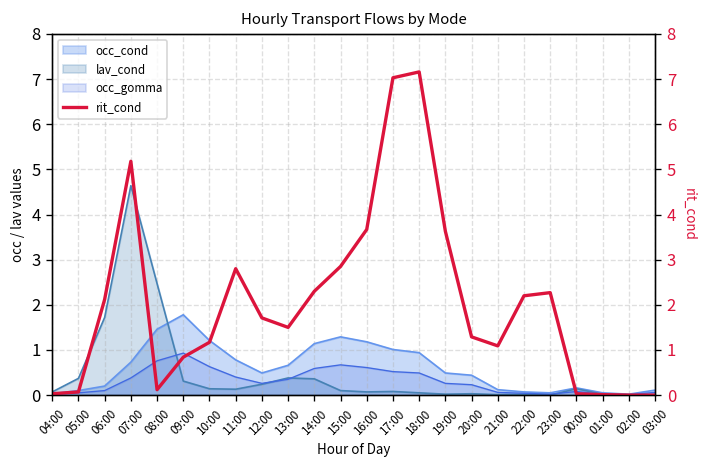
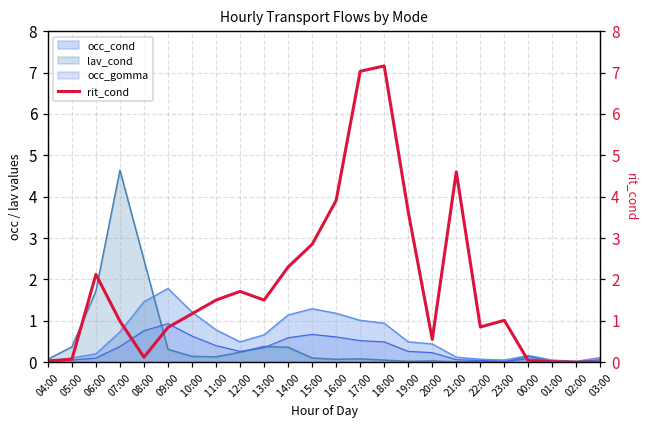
  {
    "rit_cond": {
      "04:00": 0.0,
      "05:00": 0.1,
      "06:00": 2.1,
-     "07:00": 5.2,
+     "07:00": 1.0,
      "08:00": 0.1,
      "09:00": 0.8,
      "10:00": 1.2,
-     "11:00": 2.8,
+     "11:00": 1.5,
      "12:00": 1.7,
      "13:00": 1.5,
      "14:00": 2.3,
      "15:00": 2.9,
-     "16:00": 3.7,
+     "16:00": 3.9,
      "17:00": 7.0,
      "18:00": 7.2,
      "19:00": 3.6,
-     "20:00": 1.3,
-     "21:00": 1.1,
-     "22:00": 2.2,
-     "23:00": 2.3,
+     "20:00": 0.6,
+     "21:00": 4.6,
+     "22:00": 0.9,
+     "23:00": 1.0,
      "00:00": 0.0,
      "01:00": 0.0,
      "02:00": 0.0,
      "03:00": 0.0
    }
  }
